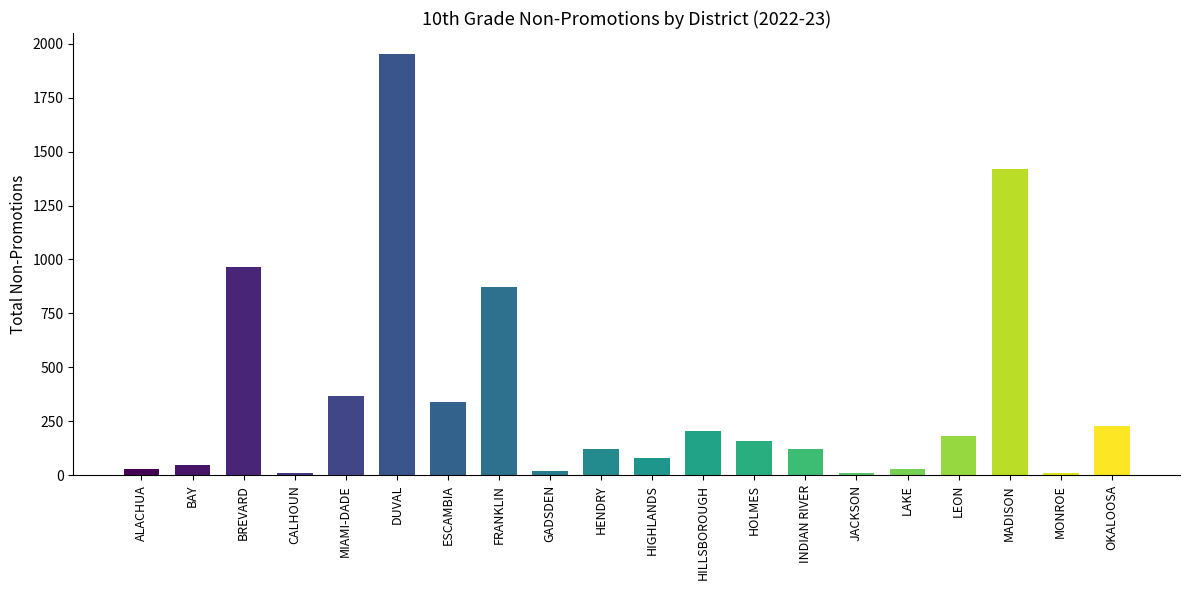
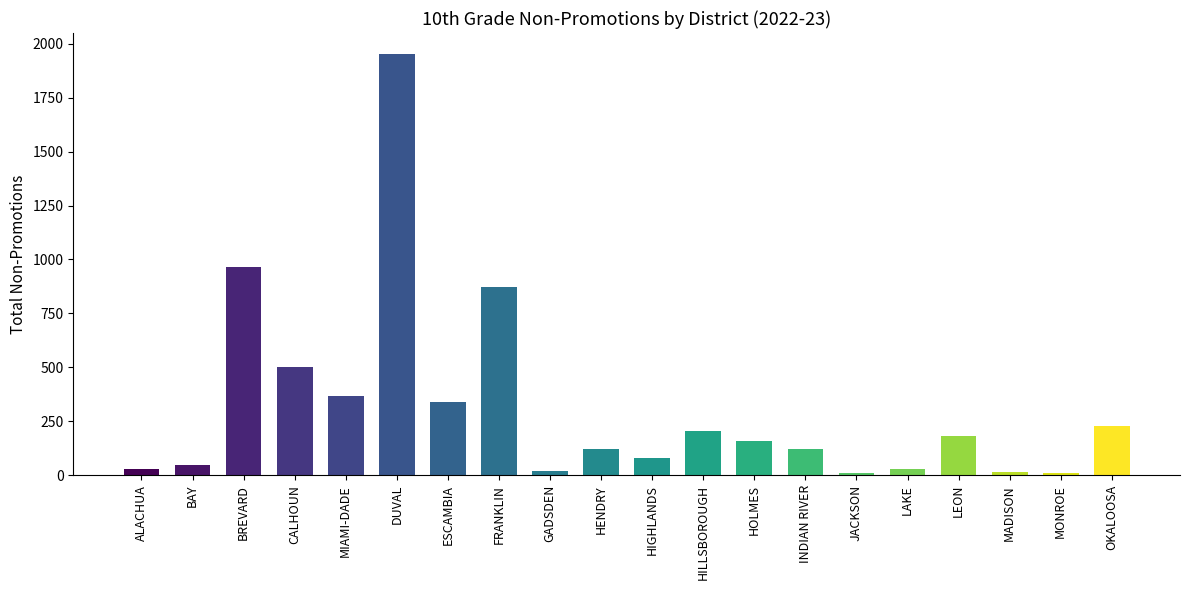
  {
    "ALACHUA": 30,
    "BAY": 50,
    "BREVARD": 970,
-   "CALHOUN": 10,
+   "CALHOUN": 500,
    "MIAMI-DADE": 370,
    "DUVAL": 1950,
    "ESCAMBIA": 340,
    "FRANKLIN": 870,
    "GADSDEN": 20,
    "HENDRY": 120,
    "HIGHLANDS": 80,
    "HILLSBOROUGH": 200,
    "HOLMES": 160,
    "INDIAN RIVER": 120,
    "LAKE": 30,
    "LEON": 180,
-   "MADISON": 1420,
+   "MADISON": 20,
    "OKALOOSA": 230
  }
